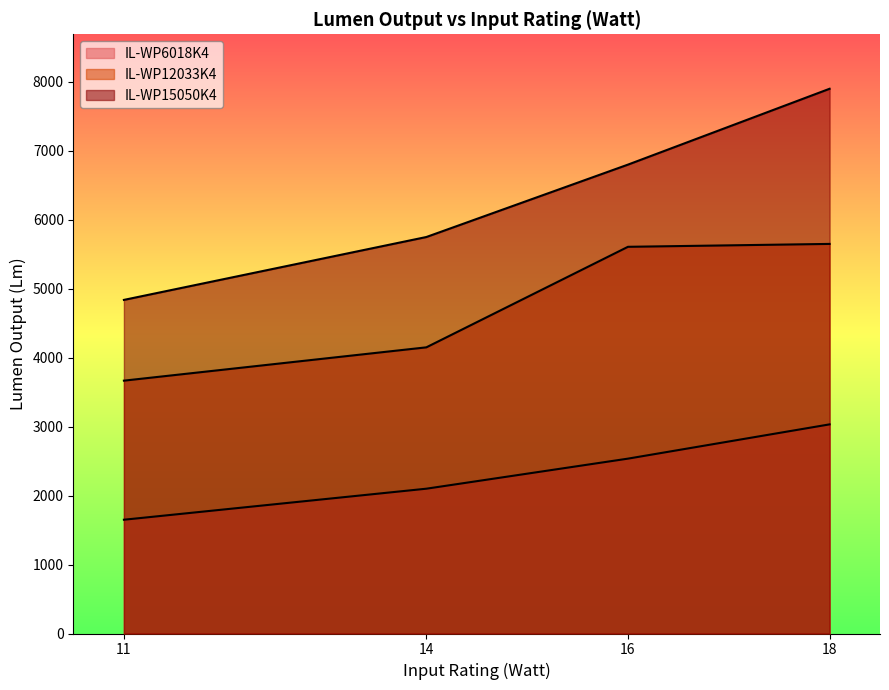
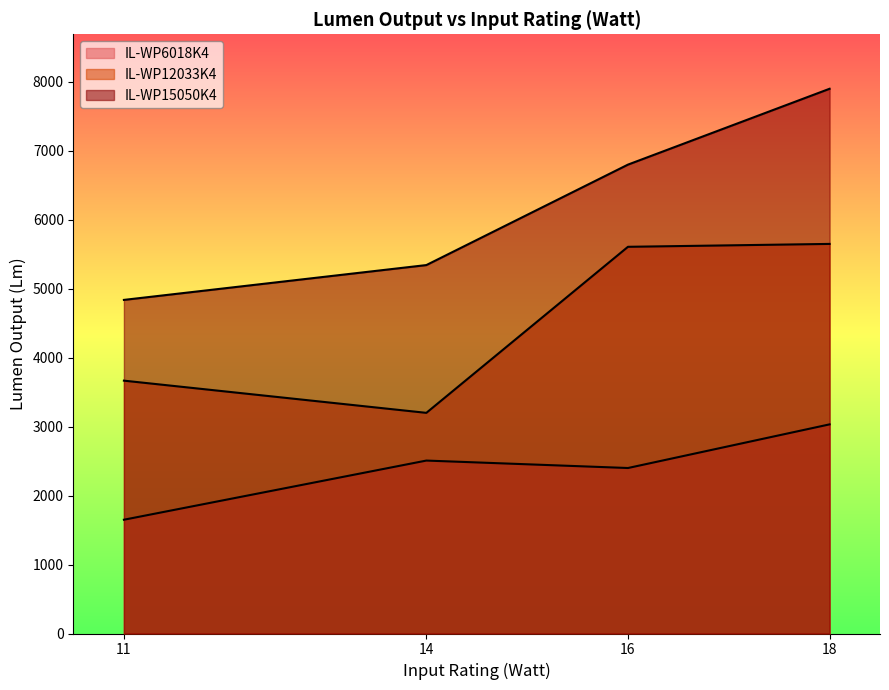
  {
    "IL-WP6018K4": {
      "11": 1700,
-     "14": 2100,
-     "16": 2500,
+     "14": 2500,
+     "16": 2400,
      "18": 3000
    },
    "IL-WP12033K4": {
      "11": 3700,
-     "14": 4200,
+     "14": 3200,
      "16": 5600,
      "18": 5700
    },
    "IL-WP15050K4": {
      "11": 4800,
-     "14": 5800,
+     "14": 5300,
      "16": 6800,
      "18": 7900
    }
  }
